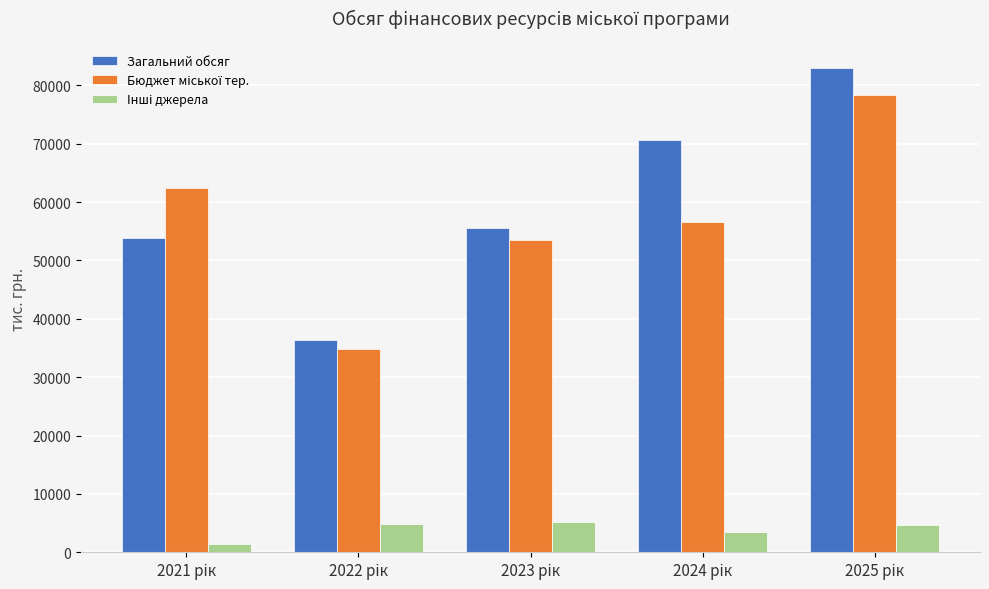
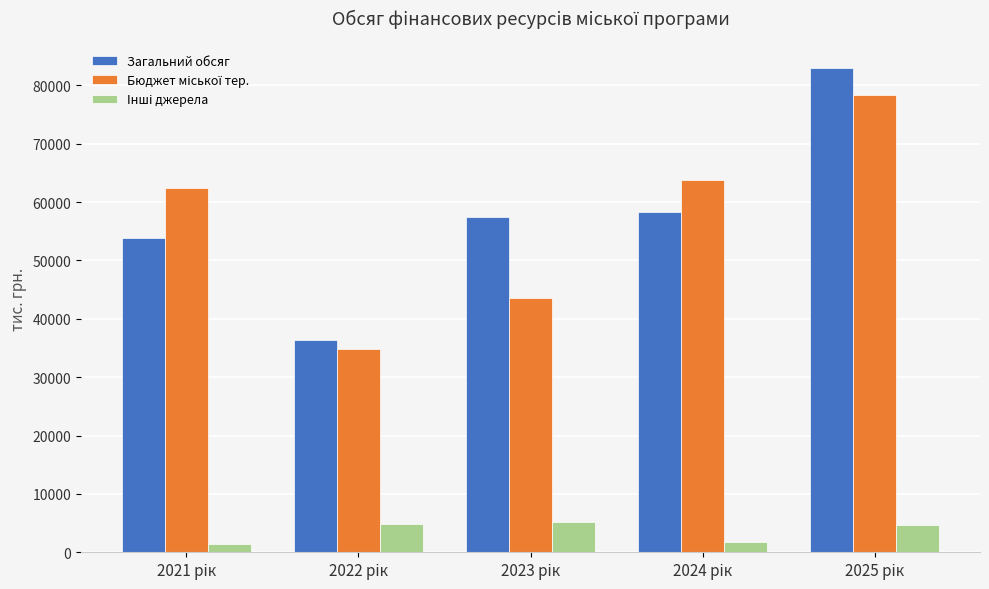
  {
    "Загальний обсяг": {
      "2021 рік": 54000,
      "2022 рік": 36000,
-     "2023 рік": 56000,
-     "2024 рік": 71000,
+     "2023 рік": 57000,
+     "2024 рік": 58000,
      "2025 рік": 83000
    },
    "Бюджет міської тер.": {
      "2021 рік": 62000,
      "2022 рік": 35000,
-     "2023 рік": 54000,
-     "2024 рік": 57000,
+     "2023 рік": 44000,
+     "2024 рік": 64000,
      "2025 рік": 78000
    },
    "Інші джерела": {
      "2021 рік": 1000,
      "2022 рік": 5000,
      "2023 рік": 5000,
-     "2024 рік": 3000,
+     "2024 рік": 2000,
      "2025 рік": 5000
    }
  }
